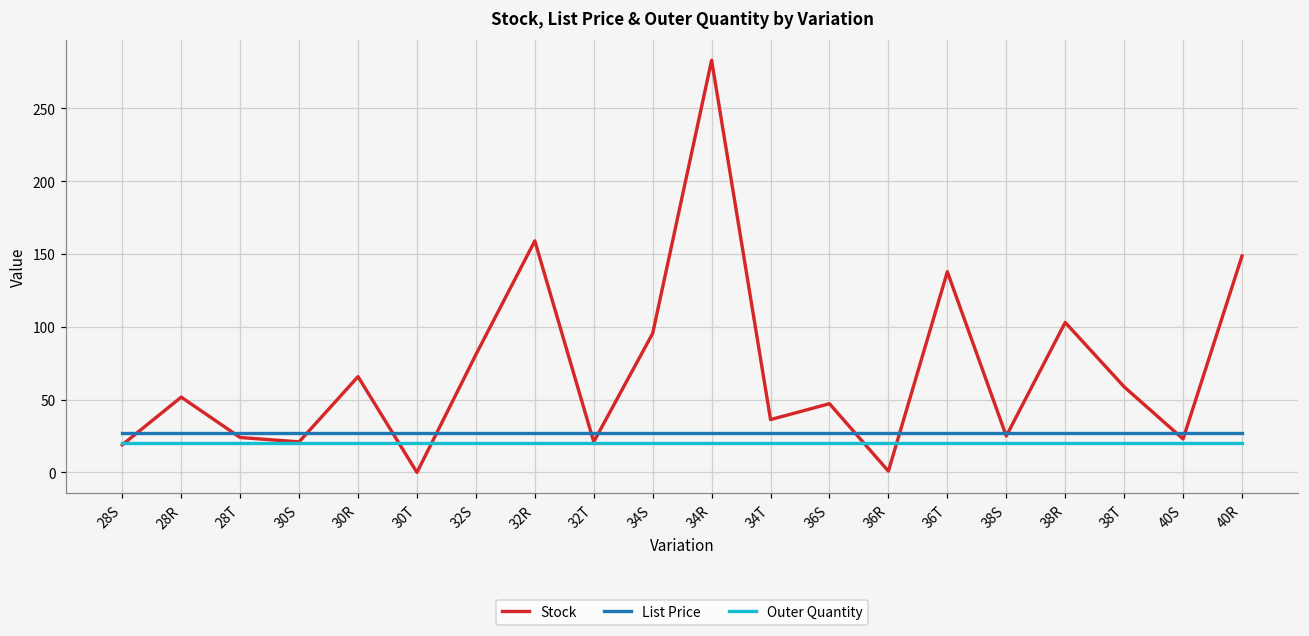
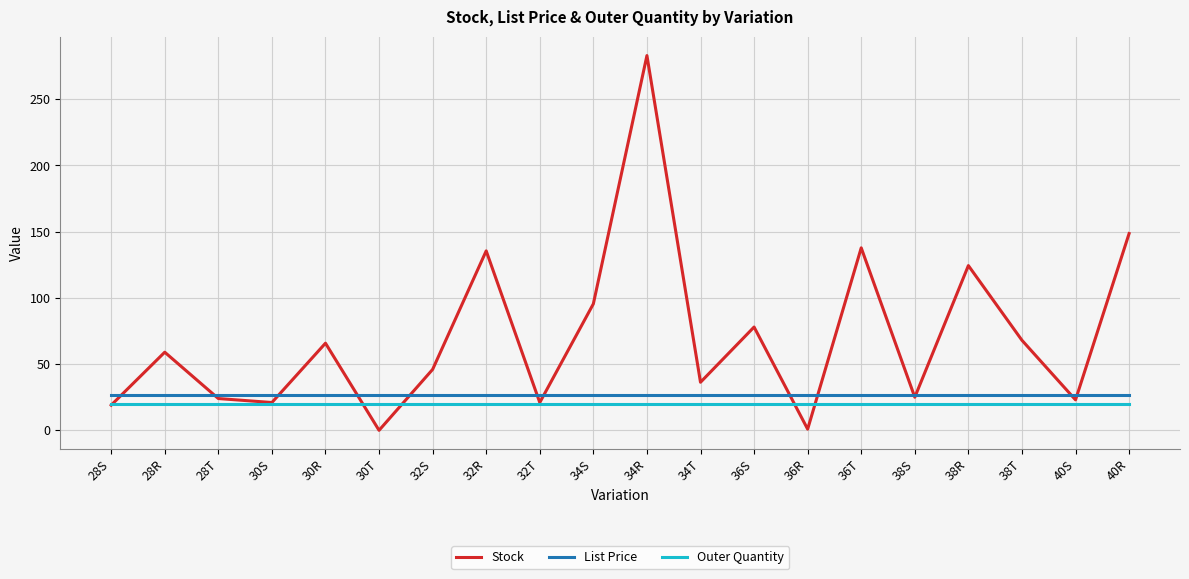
  {
    "Stock": {
-     "28R": 52,
+     "28R": 59,
      "28T": 24,
      "30R": 66,
      "30T": 0,
-     "32S": 81,
-     "32R": 159,
+     "32S": 46,
+     "32R": 136,
      "34S": 96,
      "34R": 283,
      "34T": 36,
-     "36S": 47,
+     "36S": 78,
      "36R": 1,
      "36T": 138,
      "38S": 25,
-     "38R": 103,
-     "38T": 59,
+     "38R": 124,
+     "38T": 68,
      "40S": 23,
      "40R": 149
    },
    "List Price": {
      "28S": 27,
      "28R": 27,
      "28T": 27,
      "30S": 27,
      "30R": 27,
      "30T": 27,
      "32S": 27,
      "32R": 27,
      "32T": 27,
      "34S": 27,
      "34R": 27,
      "34T": 27,
      "36S": 27,
      "36R": 27,
      "36T": 27,
      "38S": 27,
      "38R": 27,
      "38T": 27,
      "40S": 27,
      "40R": 27
    },
    "Outer Quantity": {
      "28R": 20,
      "28T": 20,
      "30R": 20,
      "30T": 20,
      "32S": 20,
      "32R": 20,
      "34S": 20,
      "34R": 20,
      "34T": 20,
      "36S": 20,
      "36R": 20,
      "36T": 20,
      "38S": 20,
      "38R": 20,
      "38T": 20,
      "40S": 20,
      "40R": 20
    }
  }
